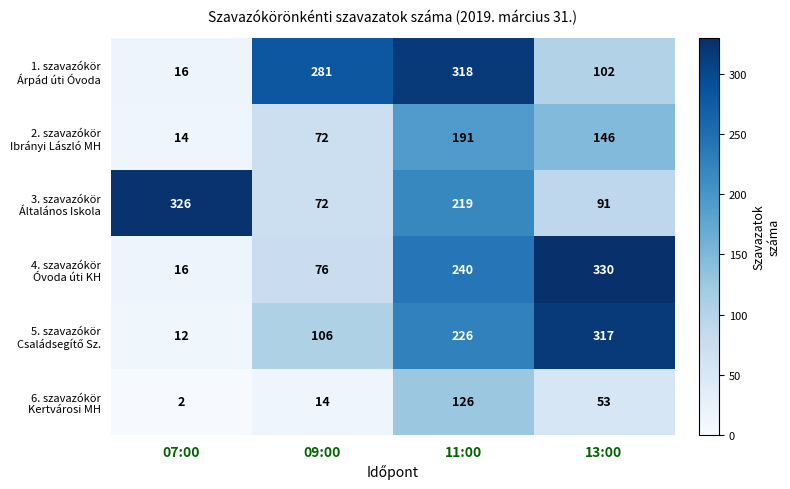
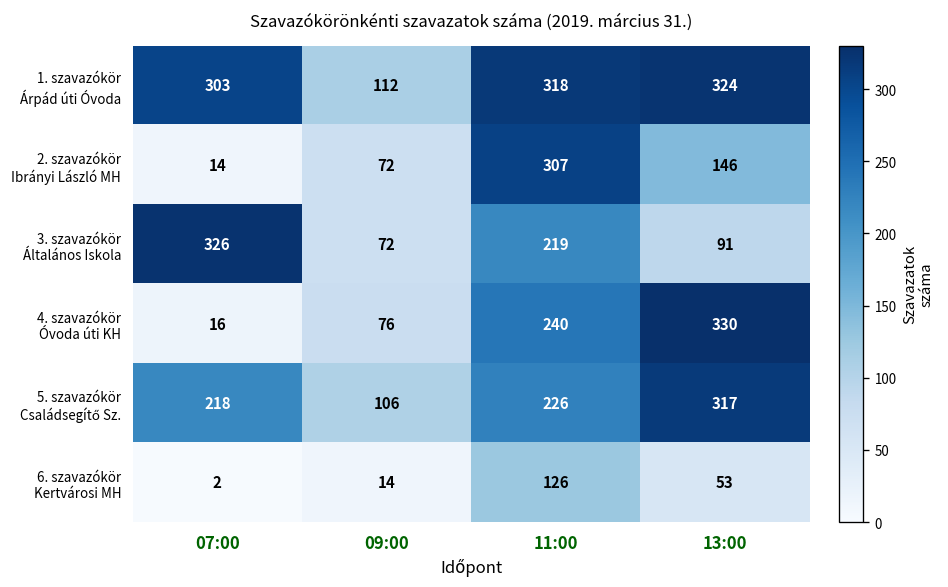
  {
    "1. szavazókör Árpád úti Óvoda": {
-     "07:00": 16,
-     "09:00": 281,
+     "07:00": 303,
+     "09:00": 112,
      "11:00": 318,
-     "13:00": 102
+     "13:00": 324
    },
    "2. szavazókör Ibrányi László MH": {
      "07:00": 14,
      "09:00": 72,
-     "11:00": 191,
+     "11:00": 307,
      "13:00": 146
    },
    "3. szavazókör Általános Iskola": {
      "07:00": 326,
      "09:00": 72,
      "11:00": 219,
      "13:00": 91
    },
    "4. szavazókör Óvoda úti KH": {
      "07:00": 16,
      "09:00": 76,
      "11:00": 240,
      "13:00": 330
    },
    "5. szavazókör Családsegítő Sz.": {
-     "07:00": 12,
+     "07:00": 218,
      "09:00": 106,
      "11:00": 226,
      "13:00": 317
    },
    "6. szavazókör Kertvárosi MH": {
      "07:00": 2,
      "09:00": 14,
      "11:00": 126,
      "13:00": 53
    }
  }
